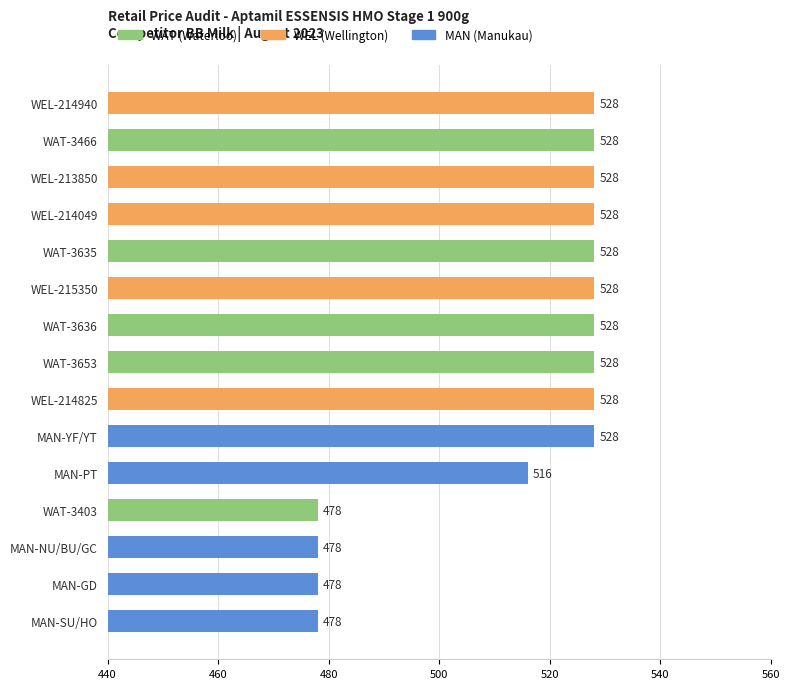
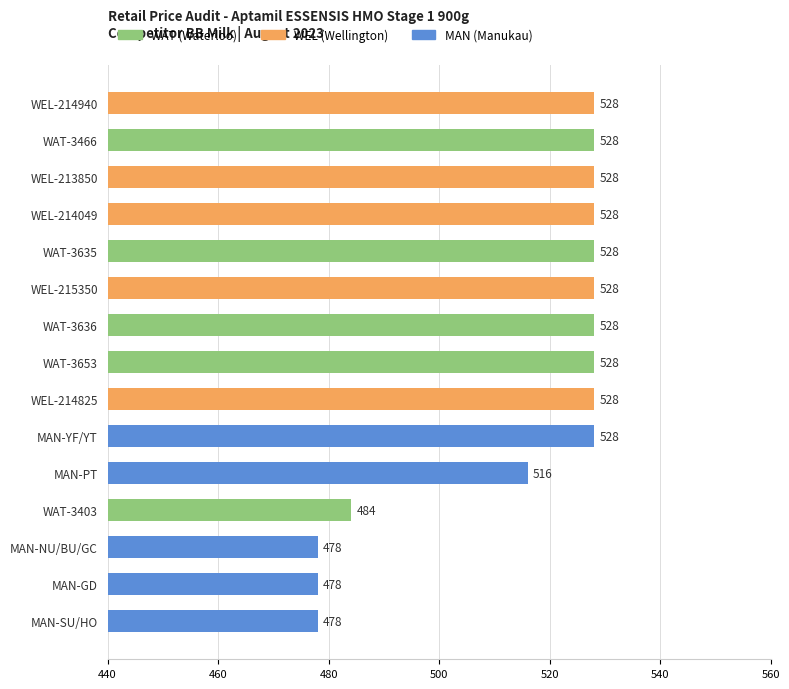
  {
    "WEL-214940": 528,
    "WAT-3466": 528,
    "WEL-213850": 528,
    "WEL-214049": 528,
    "WAT-3635": 528,
    "WEL-215350": 528,
    "WAT-3636": 528,
    "WAT-3653": 528,
    "WEL-214825": 528,
    "MAN-YF/YT": 528,
    "MAN-PT": 516,
-   "WAT-3403": 478,
+   "WAT-3403": 484,
    "MAN-NU/BU/GC": 478,
    "MAN-GD": 478,
    "MAN-SU/HO": 478
  }
